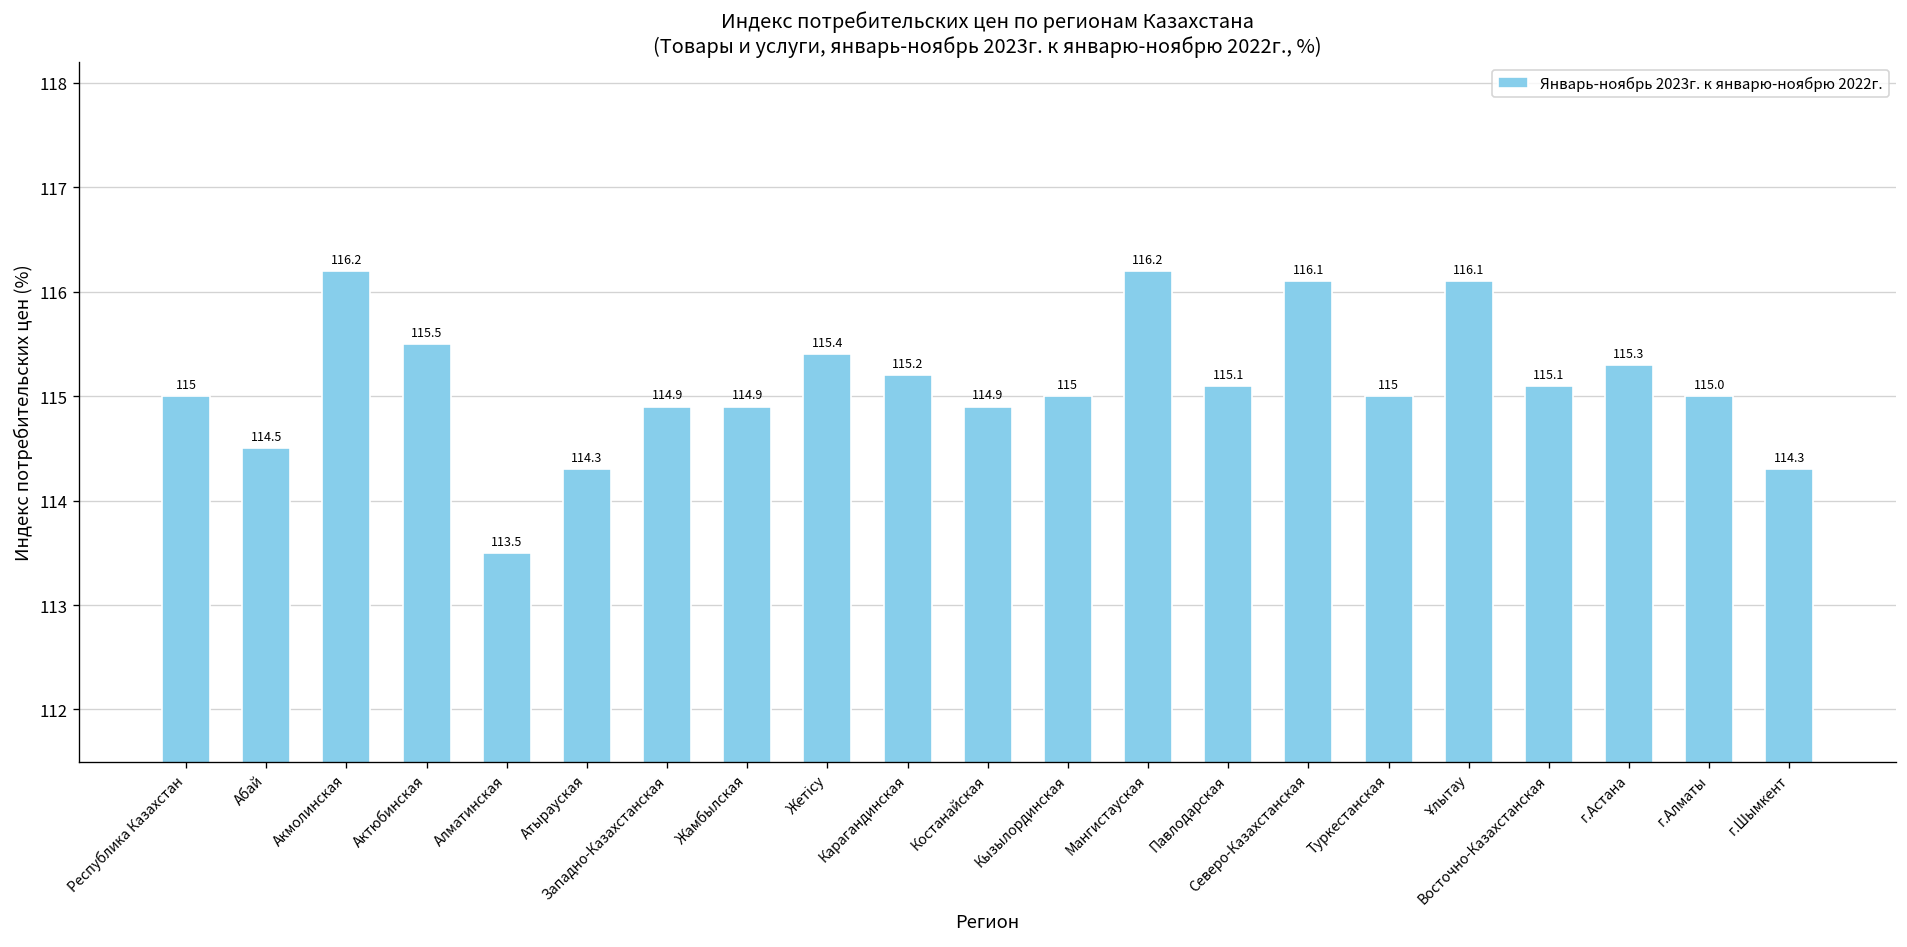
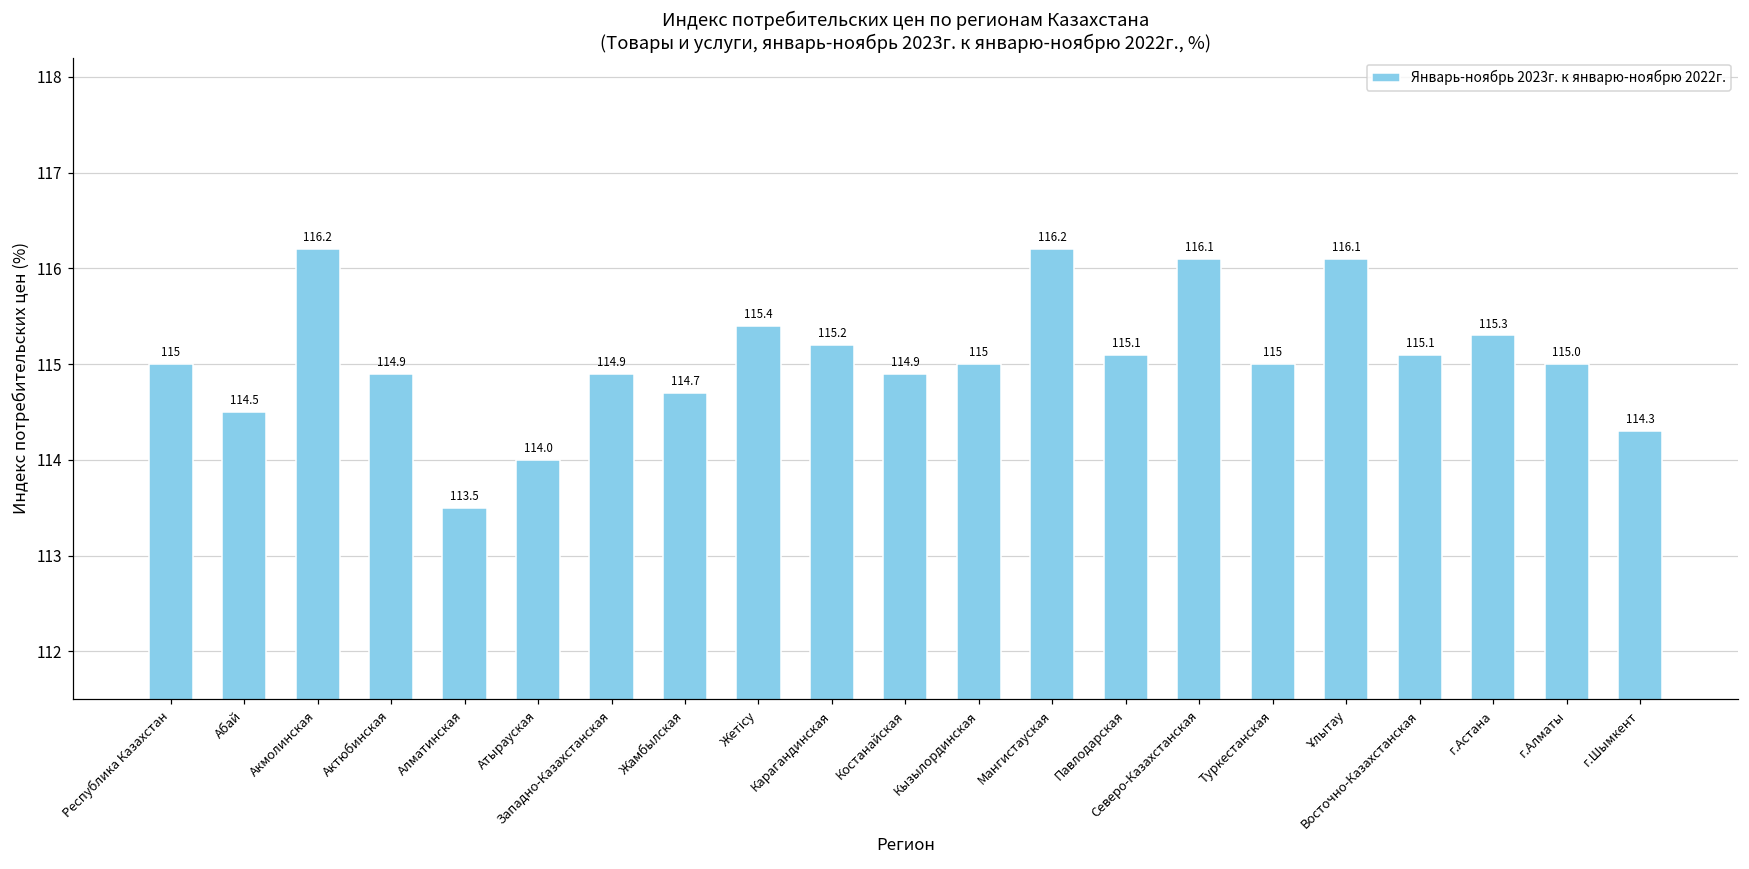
  {
    "Республика Казахстан": 115,
    "Абай": 114.5,
    "Акмолинская": 116.2,
-   "Актюбинская": 115.5,
+   "Актюбинская": 114.9,
    "Алматинская": 113.5,
-   "Атырауская": 114.3,
+   "Атырауская": 114.0,
    "Западно-Казахстанская": 114.9,
-   "Жамбылская": 114.9,
+   "Жамбылская": 114.7,
    "Жетісу": 115.4,
    "Карагандинская": 115.2,
    "Костанайская": 114.9,
    "Кызылординская": 115,
    "Мангистауская": 116.2,
    "Павлодарская": 115.1,
    "Северо-Казахстанская": 116.1,
    "Туркестанская": 115,
    "Ұлытау": 116.1,
    "Восточно-Казахстанская": 115.1,
    "г.Астана": 115.3,
    "г.Алматы": 115.0,
    "г.Шымкент": 114.3
  }
